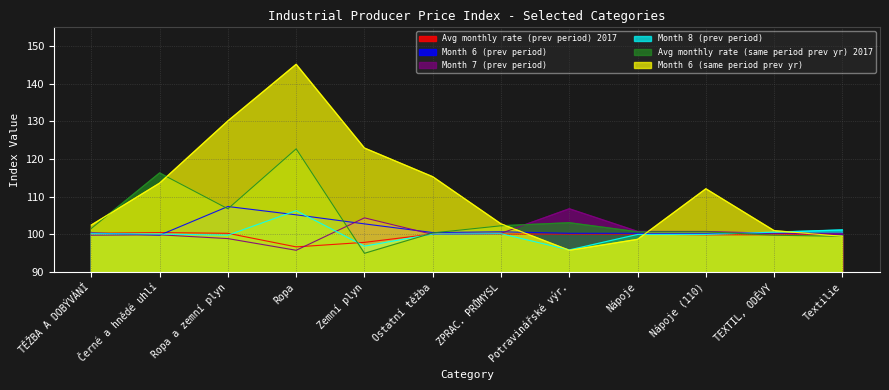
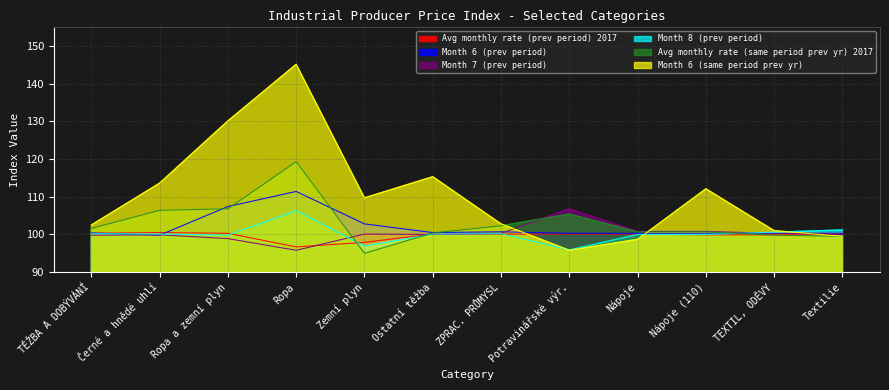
  {
    "Avg monthly rate (prev period) 2017": {
      "Ropa": 97,
      "Zemní plyn": 98
    },
    "Month 6 (prev period)": {
-     "Ropa": 105,
+     "Ropa": 111,
      "Zemní plyn": 103
    },
    "Month 7 (prev period)": {
      "Ropa a zemní plyn": 99,
      "Ropa": 96,
-     "Zemní plyn": 104,
+     "Zemní plyn": 100,
      "Potravinářské výr.": 107
    },
    "Month 8 (prev period)": {
      "Ropa": 106,
      "Zemní plyn": 97,
      "Textilie": 101
    },
    "Avg monthly rate (same period prev yr) 2017": {
      "TĚŽBA A DOBÝVÁNÍ": 102,
-     "Černé a hnědé uhlí": 116,
-     "Ropa": 123,
+     "Černé a hnědé uhlí": 106,
+     "Ropa": 119,
      "Zemní plyn": 95,
-     "Potravinářské výr.": 103
+     "Potravinářské výr.": 105
    },
    "Month 6 (same period prev yr)": {
      "TĚŽBA A DOBÝVÁNÍ": 103,
      "Černé a hnědé uhlí": 114,
      "Ropa a zemní plyn": 130,
      "Ropa": 145,
-     "Zemní plyn": 123,
+     "Zemní plyn": 110,
      "Ostatní těžba": 115,
      "Nápoje": 99,
      "Nápoje (110)": 112
    }
  }
